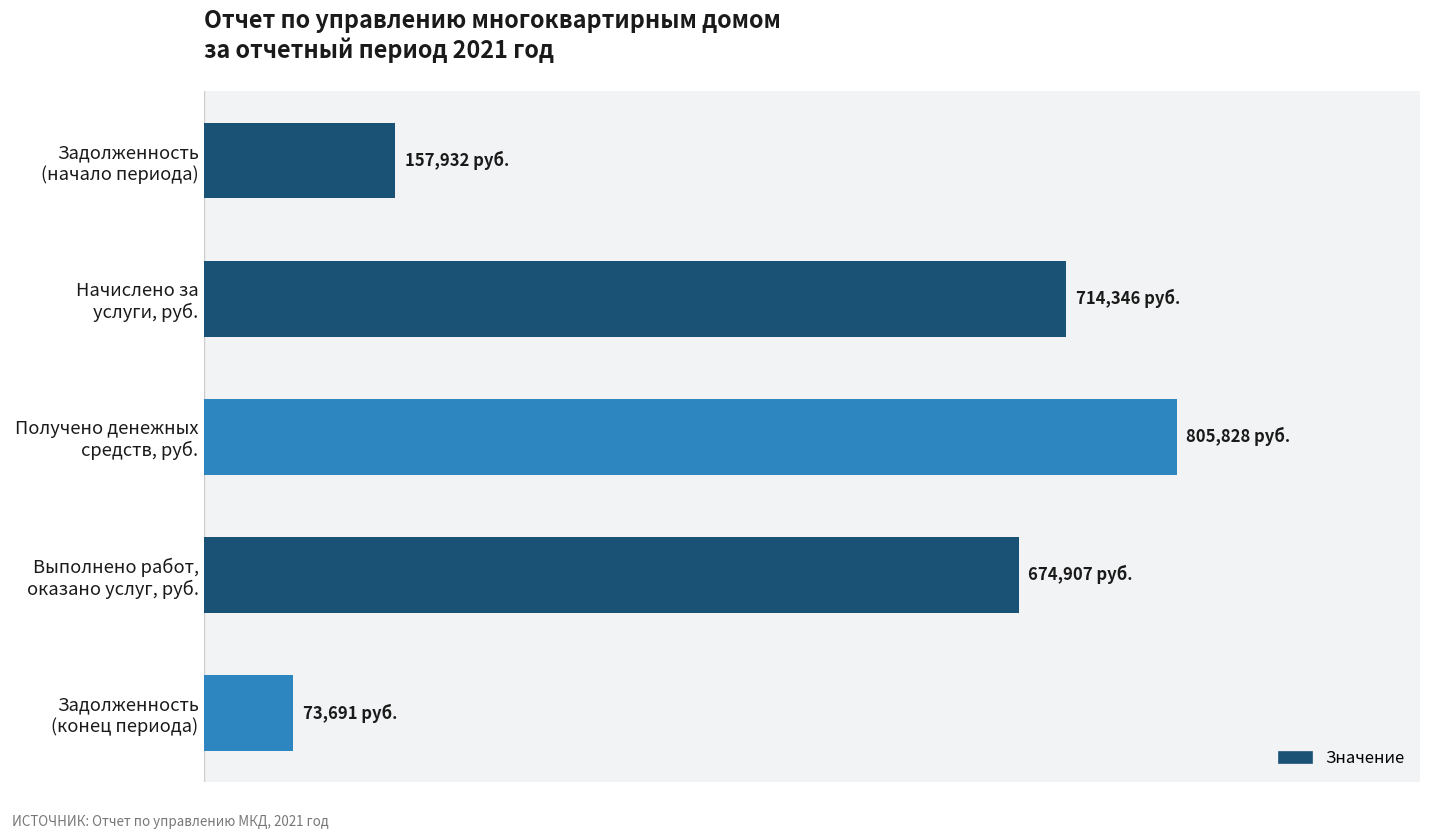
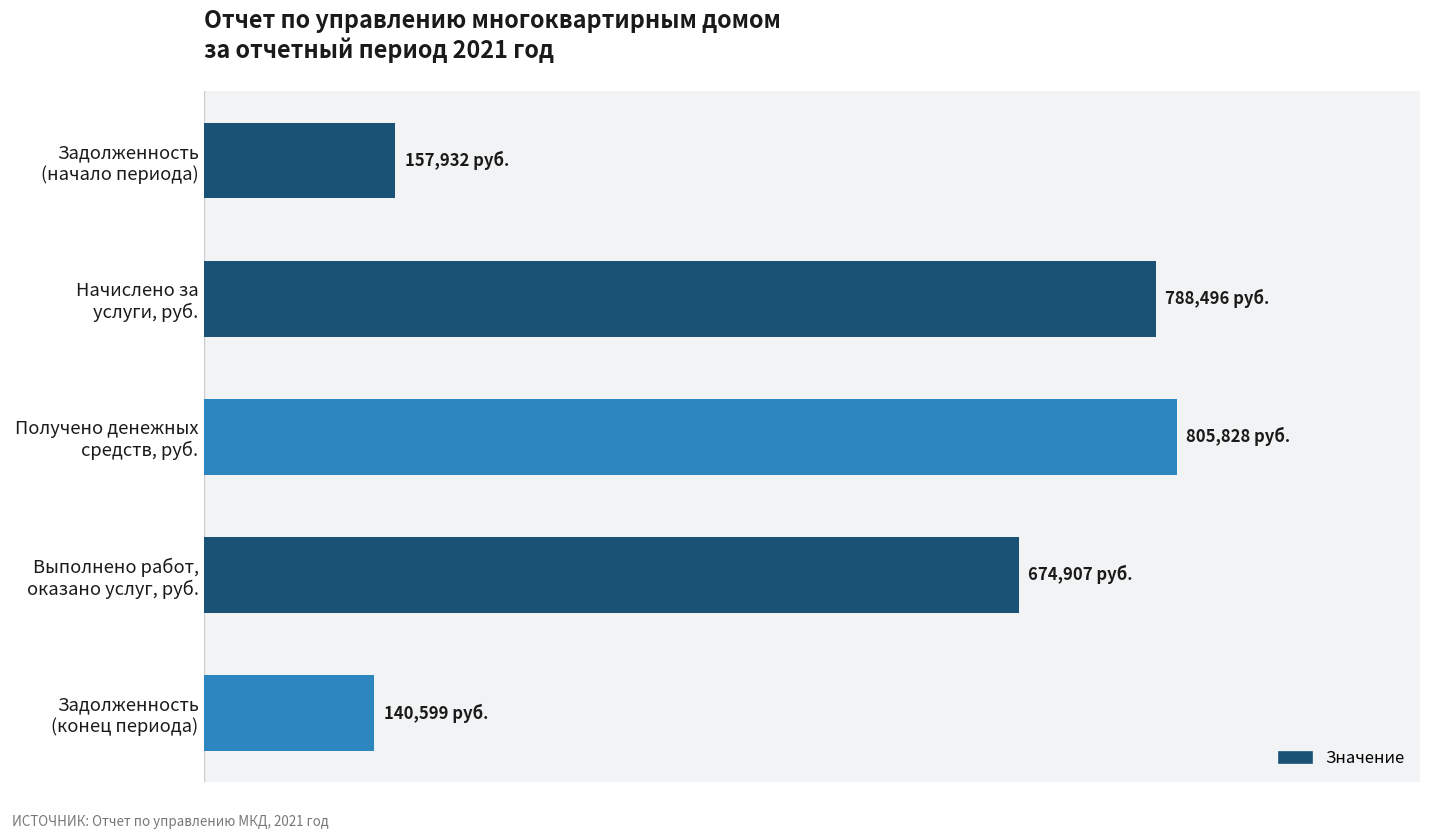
  {
    "Задолженность (начало периода)": "157,932",
-   "Начислено за услуги, руб.": "714,346",
+   "Начислено за услуги, руб.": "788,496",
    "Получено денежных средств, руб.": "805,828",
    "Выполнено работ, оказано услуг, руб.": "674,907",
-   "Задолженность (конец периода)": "73,691"
+   "Задолженность (конец периода)": "140,599"
  }
